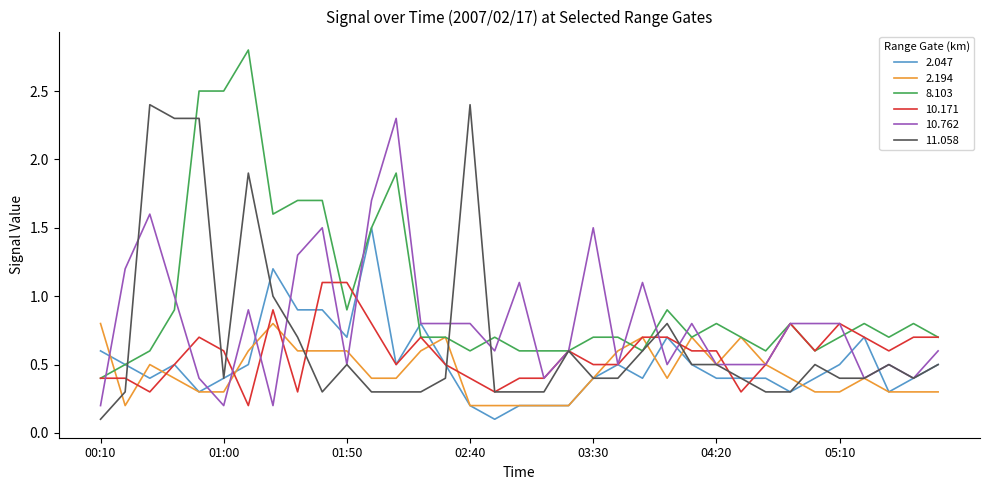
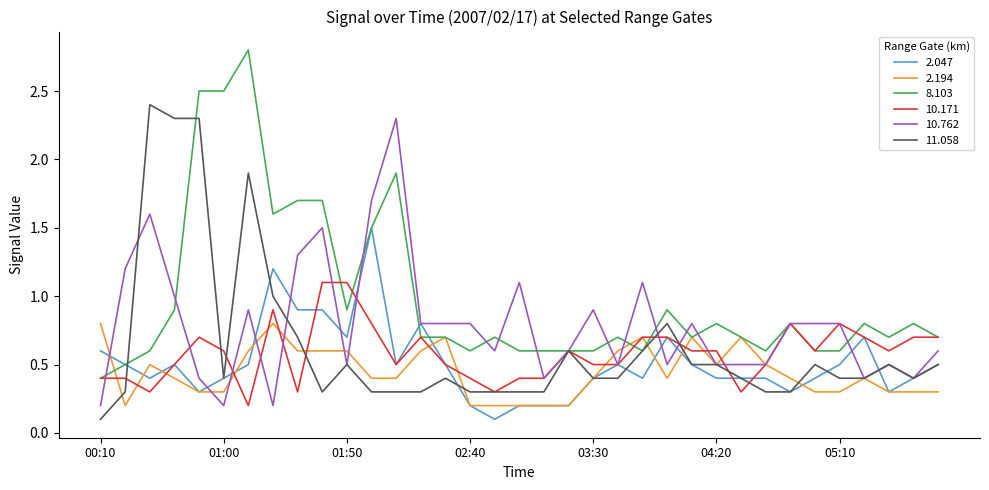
  {
    "2.047": {
      "00:10": 0.6,
      "01:50": 0.7,
      "04:20": 0.4,
      "05:10": 0.5
    },
    "2.194": {
      "00:10": 0.8,
      "01:00": 0.3,
      "01:50": 0.6,
      "05:10": 0.3
    },
    "8.103": {
      "01:00": 2.5,
      "01:50": 0.9,
      "02:40": 0.6,
-     "03:30": 0.7,
+     "03:30": 0.6,
      "04:20": 0.8,
-     "05:10": 0.7
+     "05:10": 0.6
    },
    "10.171": {
      "01:00": 0.6,
      "01:50": 1.1,
      "02:40": 0.4,
      "03:30": 0.5,
      "04:20": 0.6
    },
    "10.762": {
      "00:10": 0.2,
      "01:00": 0.2,
      "02:40": 0.8,
-     "03:30": 1.5
+     "03:30": 0.9
    },
    "11.058": {
      "00:10": 0.1,
-     "02:40": 2.4,
+     "02:40": 0.3,
      "05:10": 0.4
    }
  }
